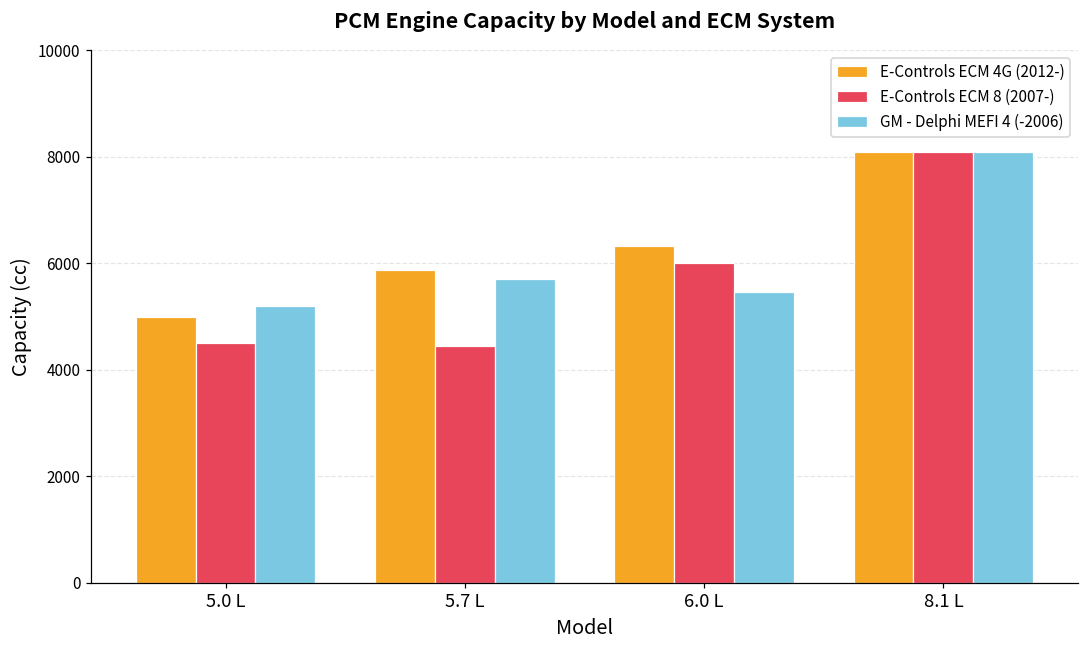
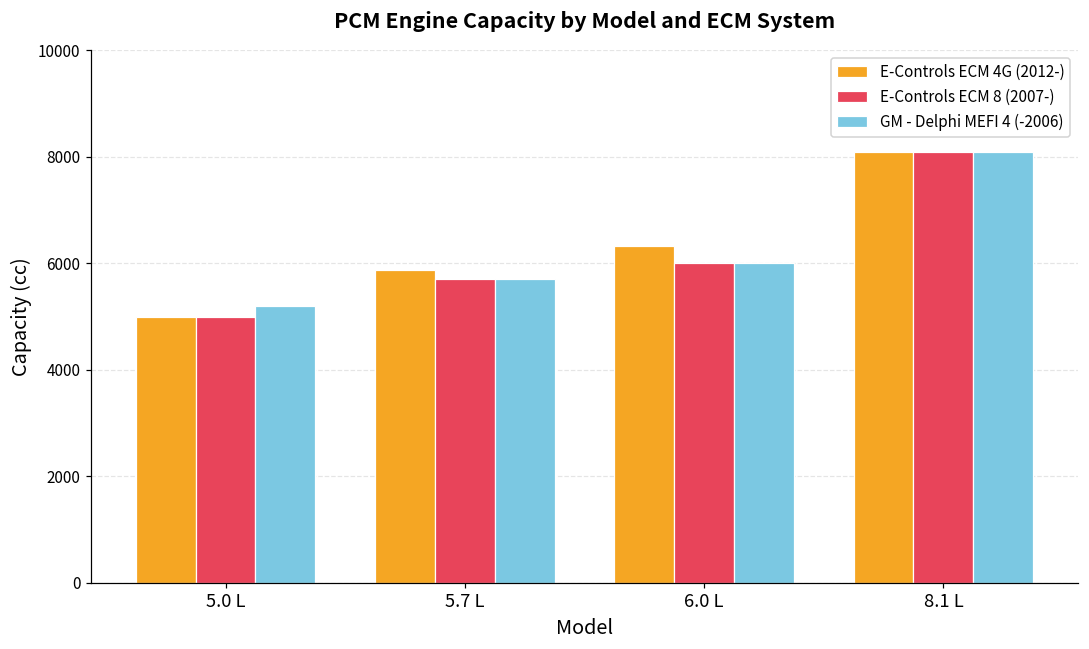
  {
    "E-Controls ECM 4G (2012-)": {
      "5.0 L": 5000,
      "5.7 L": 5900,
      "6.0 L": 6300,
      "8.1 L": 8100
    },
    "E-Controls ECM 8 (2007-)": {
-     "5.0 L": 4500,
-     "5.7 L": 4400,
+     "5.0 L": 5000,
+     "5.7 L": 5700,
      "6.0 L": 6000,
      "8.1 L": 8100
    },
    "GM - Delphi MEFI 4 (-2006)": {
      "5.0 L": 5200,
      "5.7 L": 5700,
-     "6.0 L": 5500,
+     "6.0 L": 6000,
      "8.1 L": 8100
    }
  }
